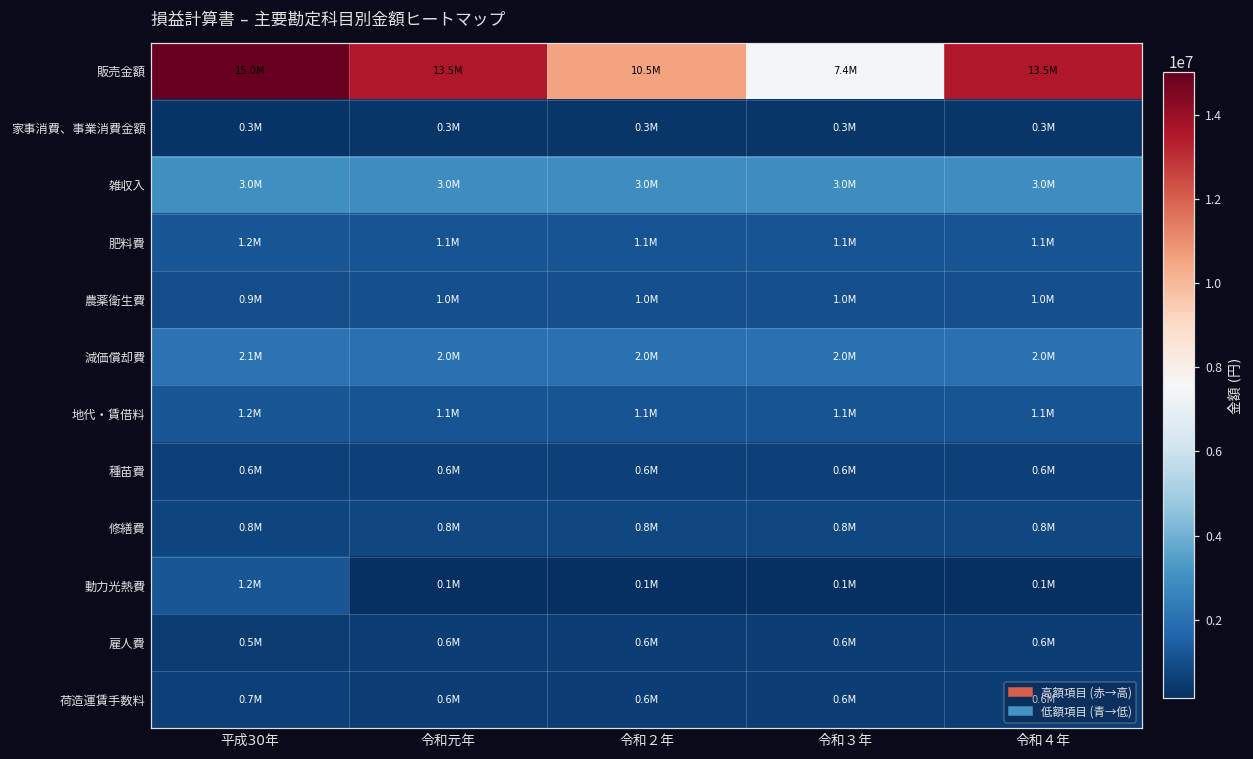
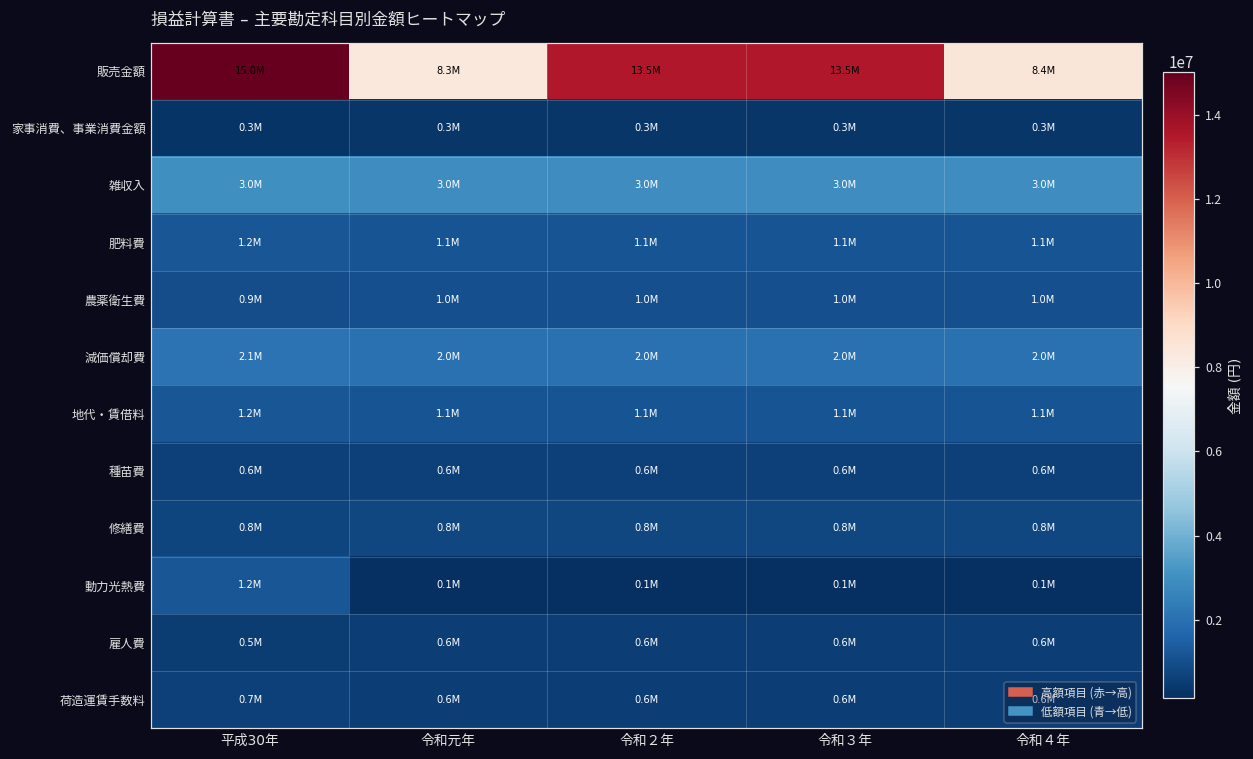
  {
    "販売金額": {
      "平成30年": "15.0M",
-     "令和元年": "13.5M",
-     "令和２年": "10.5M",
-     "令和３年": "7.4M",
-     "令和４年": "13.5M"
+     "令和元年": "8.3M",
+     "令和２年": "13.5M",
+     "令和３年": "13.5M",
+     "令和４年": "8.4M"
    },
    "家事消費、事業消費金額": {
      "平成30年": "0.3M",
      "令和元年": "0.3M",
      "令和２年": "0.3M",
      "令和３年": "0.3M",
      "令和４年": "0.3M"
    },
    "雑収入": {
      "平成30年": "3.0M",
      "令和元年": "3.0M",
      "令和２年": "3.0M",
      "令和３年": "3.0M",
      "令和４年": "3.0M"
    },
    "肥料費": {
      "平成30年": "1.2M",
      "令和元年": "1.1M",
      "令和２年": "1.1M",
      "令和３年": "1.1M",
      "令和４年": "1.1M"
    },
    "農薬衛生費": {
      "平成30年": "0.9M",
      "令和元年": "1.0M",
      "令和２年": "1.0M",
      "令和３年": "1.0M",
      "令和４年": "1.0M"
    },
    "減価償却費": {
      "平成30年": "2.1M",
      "令和元年": "2.0M",
      "令和２年": "2.0M",
      "令和３年": "2.0M",
      "令和４年": "2.0M"
    },
    "地代・賃借料": {
      "平成30年": "1.2M",
      "令和元年": "1.1M",
      "令和２年": "1.1M",
      "令和３年": "1.1M",
      "令和４年": "1.1M"
    },
    "種苗費": {
      "平成30年": "0.6M",
      "令和元年": "0.6M",
      "令和２年": "0.6M",
      "令和３年": "0.6M",
      "令和４年": "0.6M"
    },
    "修繕費": {
      "平成30年": "0.8M",
      "令和元年": "0.8M",
      "令和２年": "0.8M",
      "令和３年": "0.8M",
      "令和４年": "0.8M"
    },
    "動力光熱費": {
      "平成30年": "1.2M",
      "令和元年": "0.1M",
      "令和２年": "0.1M",
      "令和３年": "0.1M",
      "令和４年": "0.1M"
    },
    "雇人費": {
      "平成30年": "0.5M",
      "令和元年": "0.6M",
      "令和２年": "0.6M",
      "令和３年": "0.6M",
      "令和４年": "0.6M"
    },
    "荷造運賃手数料": {
      "平成30年": "0.7M",
      "令和元年": "0.6M",
      "令和２年": "0.6M",
      "令和３年": "0.6M"
    }
  }
